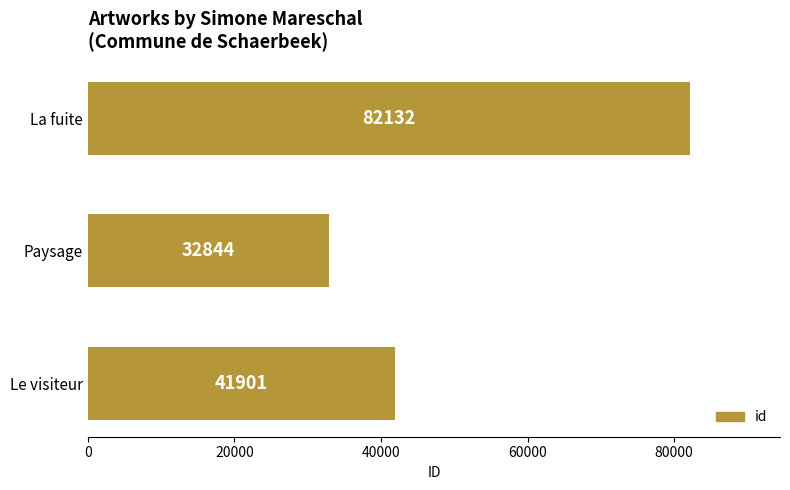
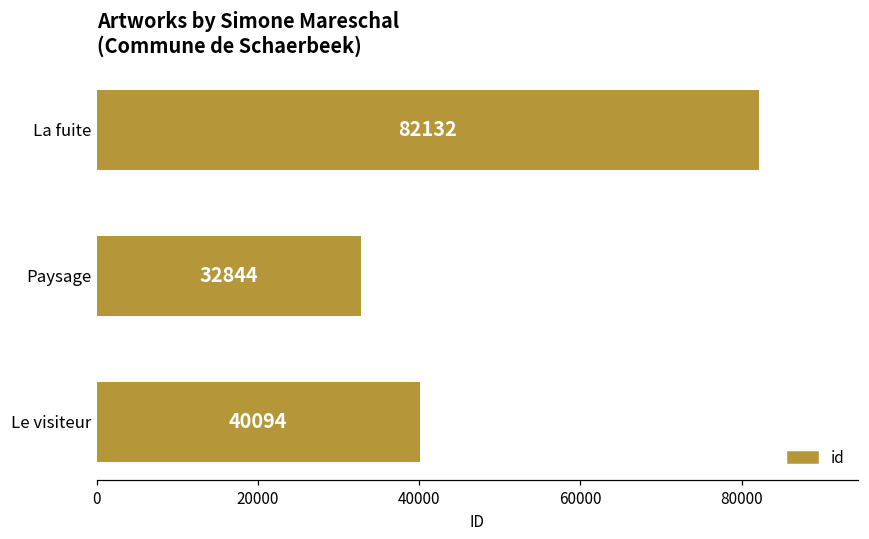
  {
    "La fuite": 82132,
    "Paysage": 32844,
-   "Le visiteur": 41901
+   "Le visiteur": 40094
  }
